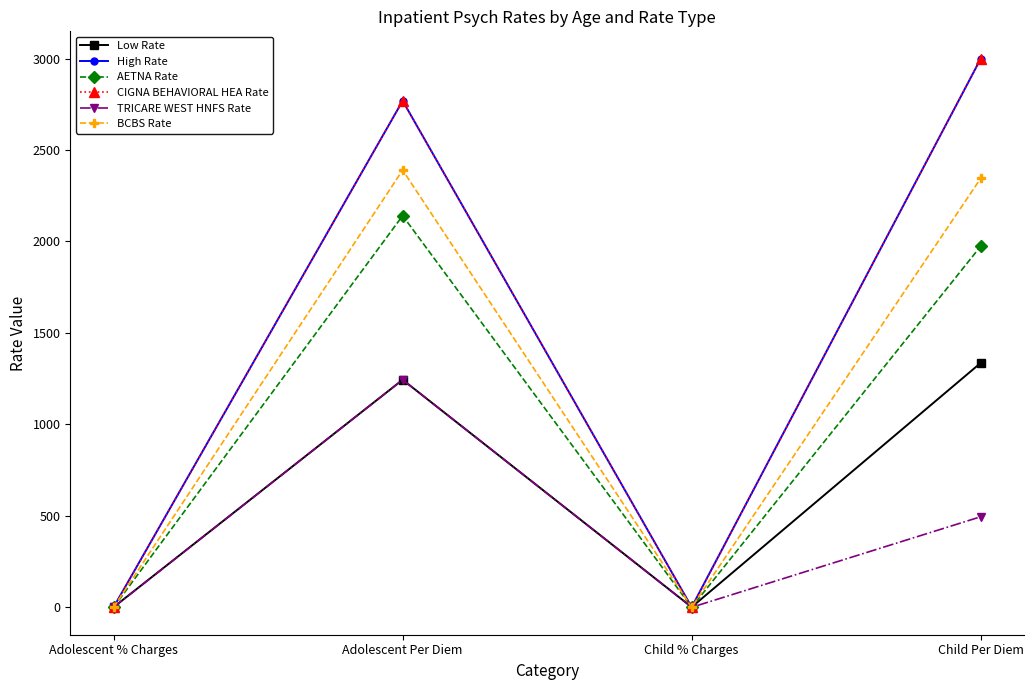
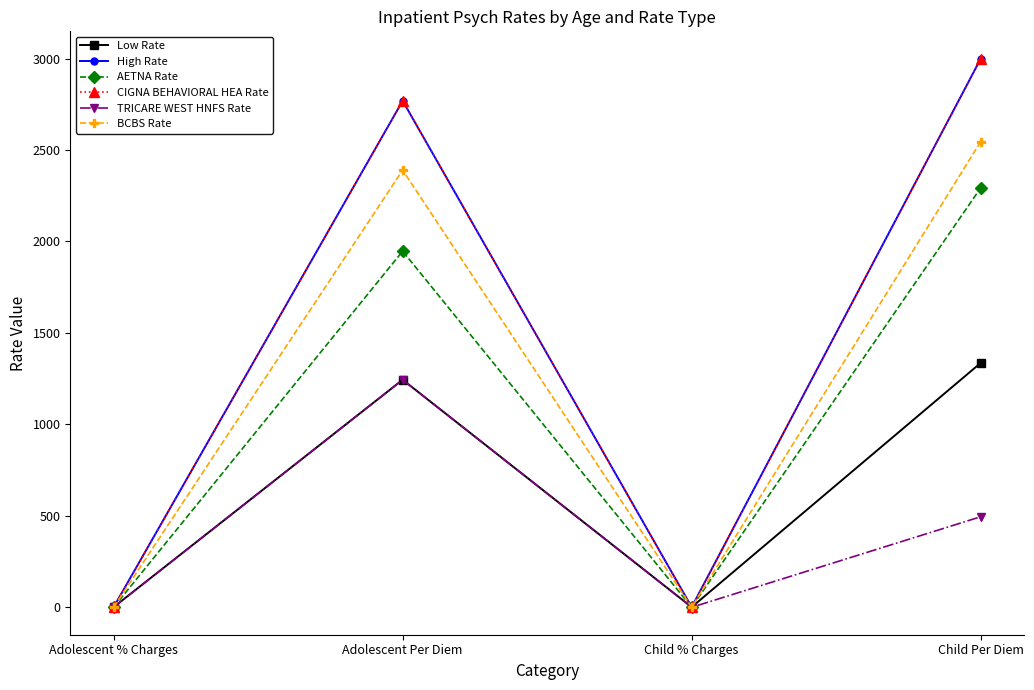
  {
    "Low Rate": {
      "Child Per Diem": 1340
    },
    "CIGNA BEHAVIORAL HEA Rate": {
      "Adolescent Per Diem": 2770,
      "Child Per Diem": 3000
    },
    "AETNA Rate": {
-     "Adolescent Per Diem": 2140,
-     "Child Per Diem": 1970
+     "Adolescent Per Diem": 1950,
+     "Child Per Diem": 2290
    },
    "TRICARE WEST HNFS Rate": {
      "Child Per Diem": 500
    },
    "BCBS Rate": {
      "Adolescent Per Diem": 2390,
-     "Child Per Diem": 2350
+     "Child Per Diem": 2550
    }
  }
